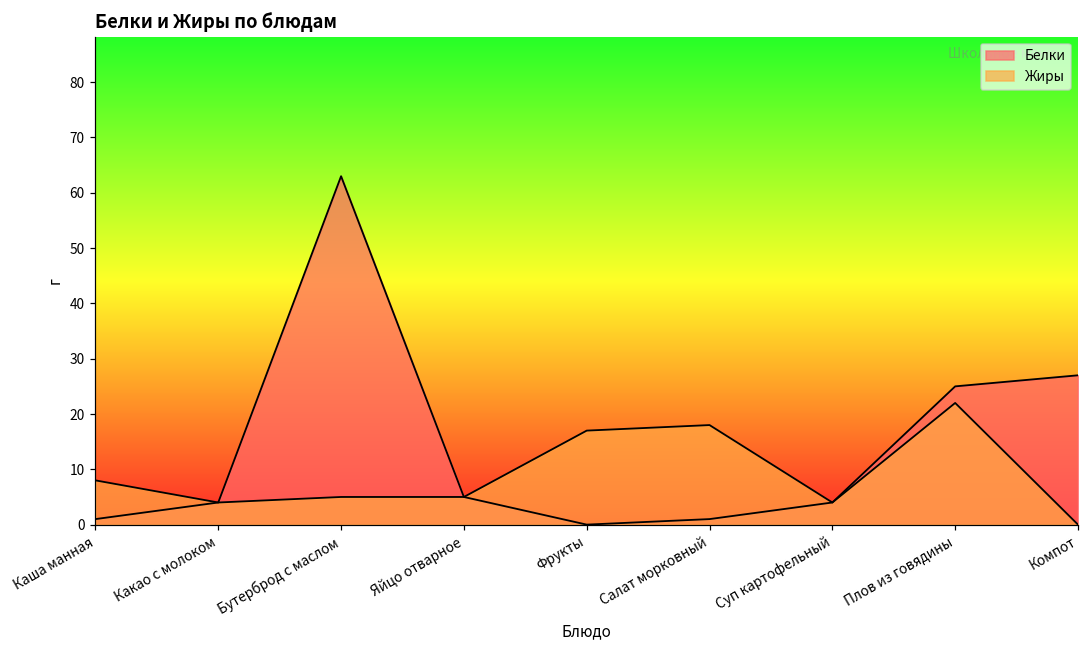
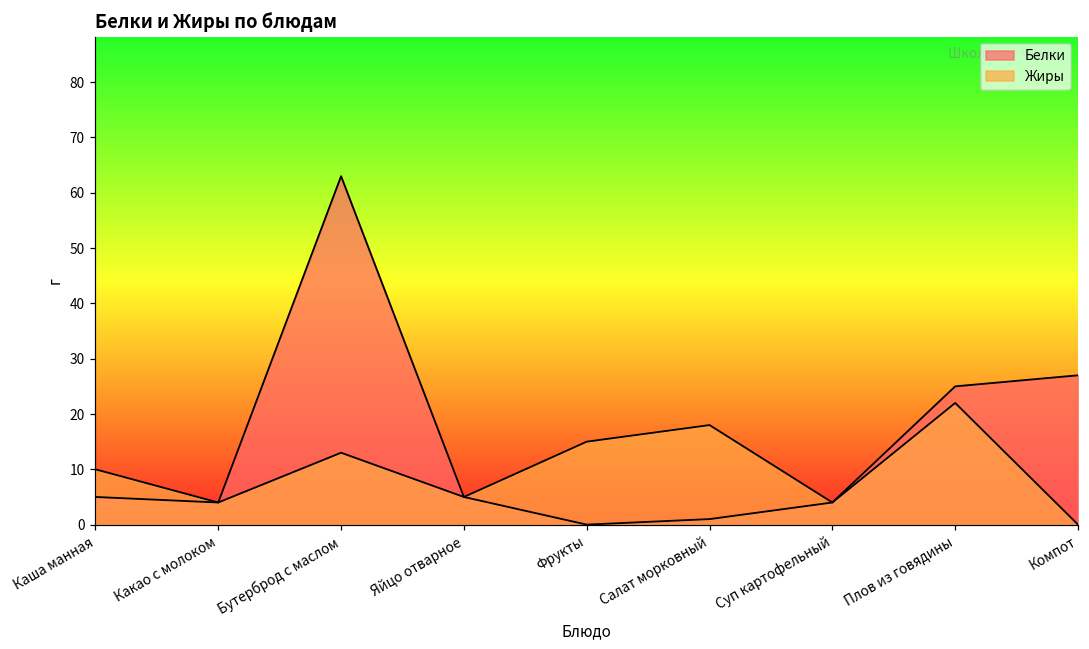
  {
    "Белки": {
-     "Каша манная": 1,
+     "Каша манная": 5,
      "Бутерброд с маслом": 63,
      "Фрукты": 0,
      "Салат морковный": 1,
      "Плов из говядины": 25,
      "Компот": 27
    },
    "Жиры": {
-     "Каша манная": 8,
-     "Бутерброд с маслом": 5,
-     "Фрукты": 17,
+     "Каша манная": 10,
+     "Бутерброд с маслом": 13,
+     "Фрукты": 15,
      "Салат морковный": 18,
      "Плов из говядины": 22,
      "Компот": 0
    }
  }
